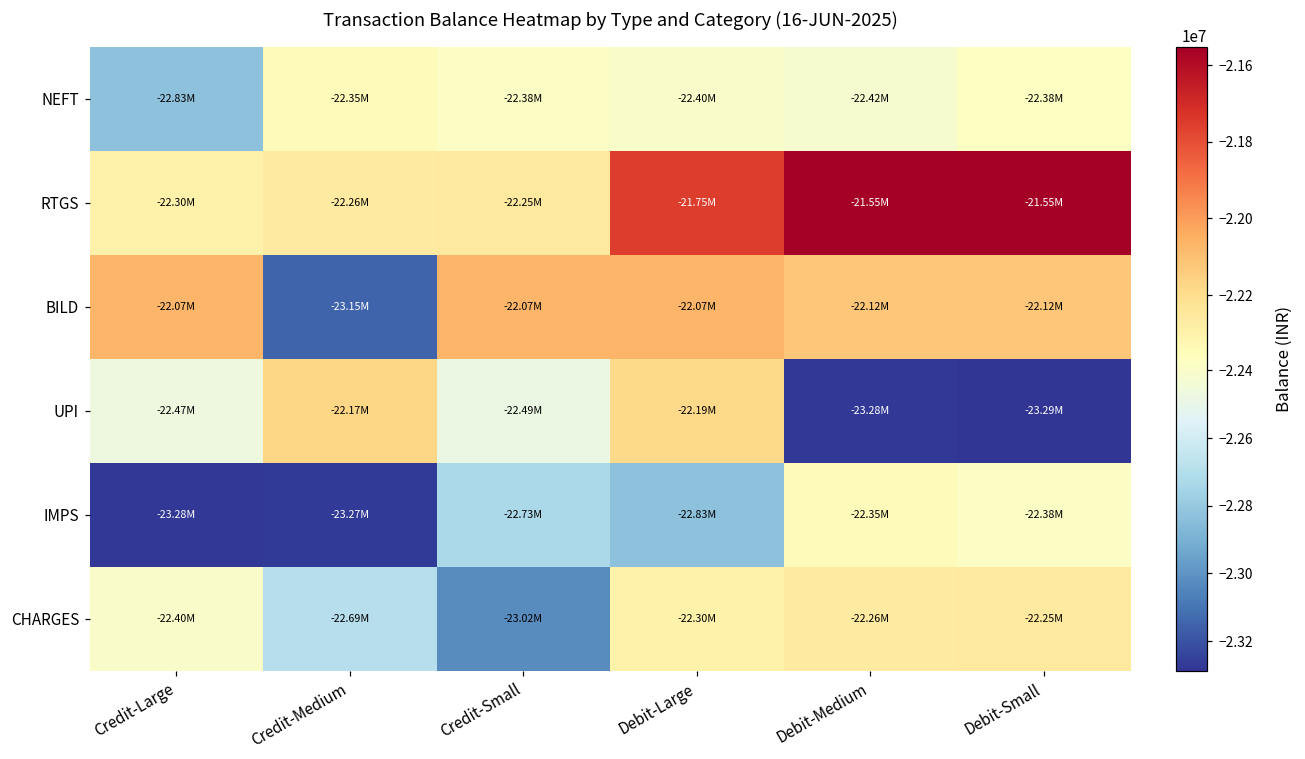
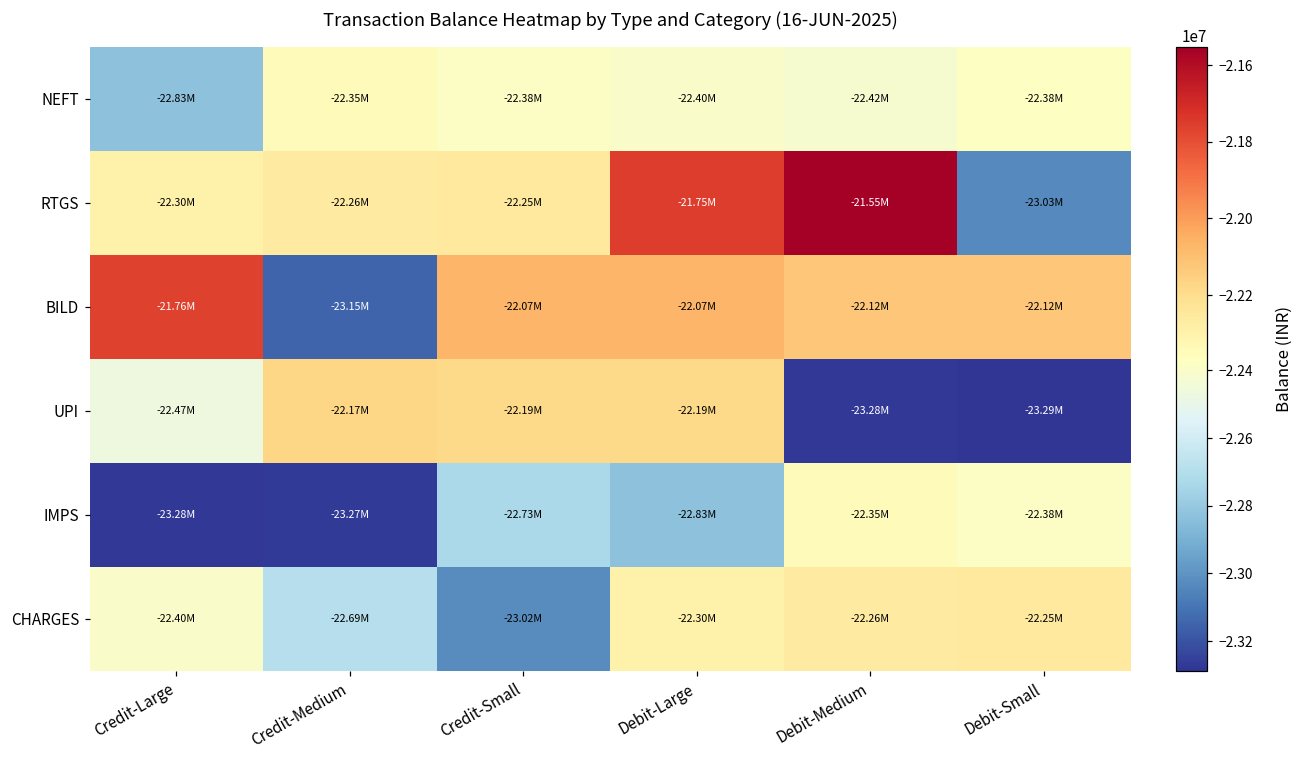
  {
    "NEFT": {
      "Credit-Large": "-22.83M",
      "Credit-Medium": "-22.35M",
      "Credit-Small": "-22.38M",
      "Debit-Large": "-22.40M",
      "Debit-Medium": "-22.42M",
      "Debit-Small": "-22.38M"
    },
    "RTGS": {
      "Credit-Large": "-22.30M",
      "Credit-Medium": "-22.26M",
      "Credit-Small": "-22.25M",
      "Debit-Large": "-21.75M",
      "Debit-Medium": "-21.55M",
-     "Debit-Small": "-21.55M"
+     "Debit-Small": "-23.03M"
    },
    "BILD": {
-     "Credit-Large": "-22.07M",
+     "Credit-Large": "-21.76M",
      "Credit-Medium": "-23.15M",
      "Credit-Small": "-22.07M",
      "Debit-Large": "-22.07M",
      "Debit-Medium": "-22.12M",
      "Debit-Small": "-22.12M"
    },
    "UPI": {
      "Credit-Large": "-22.47M",
      "Credit-Medium": "-22.17M",
-     "Credit-Small": "-22.49M",
+     "Credit-Small": "-22.19M",
      "Debit-Large": "-22.19M",
      "Debit-Medium": "-23.28M",
      "Debit-Small": "-23.29M"
    },
    "IMPS": {
      "Credit-Large": "-23.28M",
      "Credit-Medium": "-23.27M",
      "Credit-Small": "-22.73M",
      "Debit-Large": "-22.83M",
      "Debit-Medium": "-22.35M",
      "Debit-Small": "-22.38M"
    },
    "CHARGES": {
      "Credit-Large": "-22.40M",
      "Credit-Medium": "-22.69M",
      "Credit-Small": "-23.02M",
      "Debit-Large": "-22.30M",
      "Debit-Medium": "-22.26M",
      "Debit-Small": "-22.25M"
    }
  }
